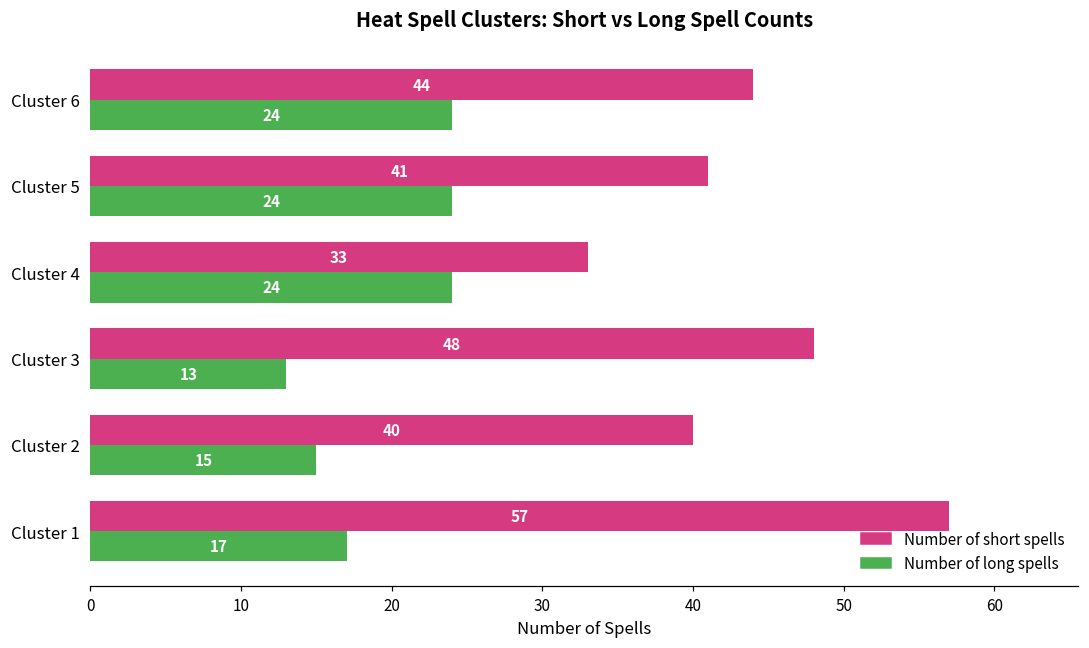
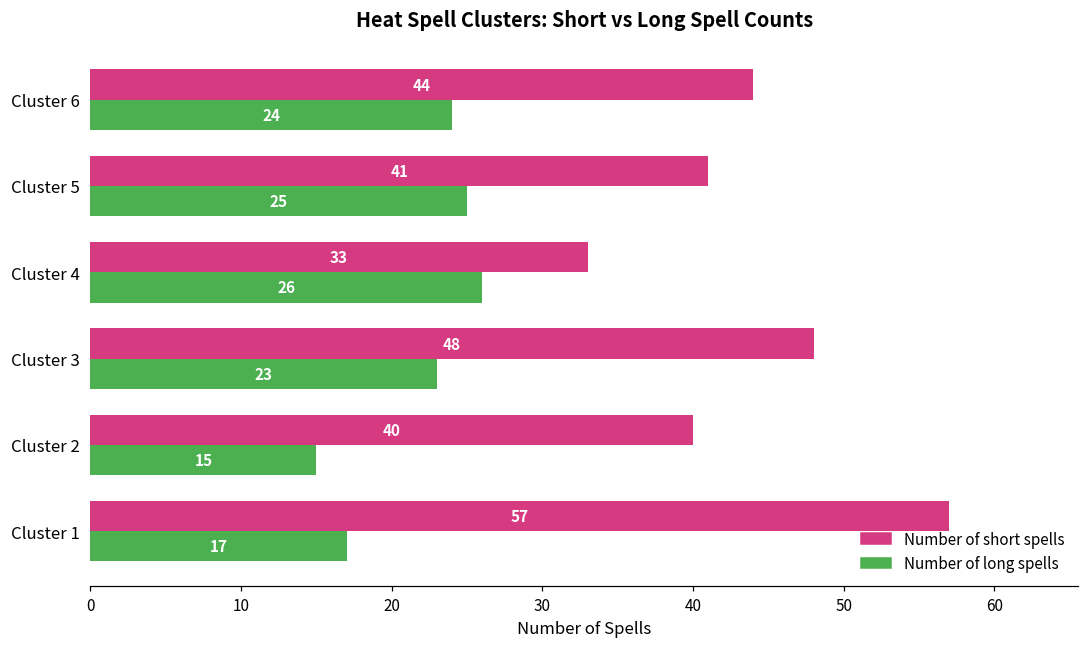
  {
    "Number of short spells": {
      "Cluster 6": 44,
      "Cluster 5": 41,
      "Cluster 4": 33,
      "Cluster 3": 48,
      "Cluster 2": 40,
      "Cluster 1": 57
    },
    "Number of long spells": {
      "Cluster 6": 24,
-     "Cluster 5": 24,
-     "Cluster 4": 24,
-     "Cluster 3": 13,
+     "Cluster 5": 25,
+     "Cluster 4": 26,
+     "Cluster 3": 23,
      "Cluster 2": 15,
      "Cluster 1": 17
    }
  }
